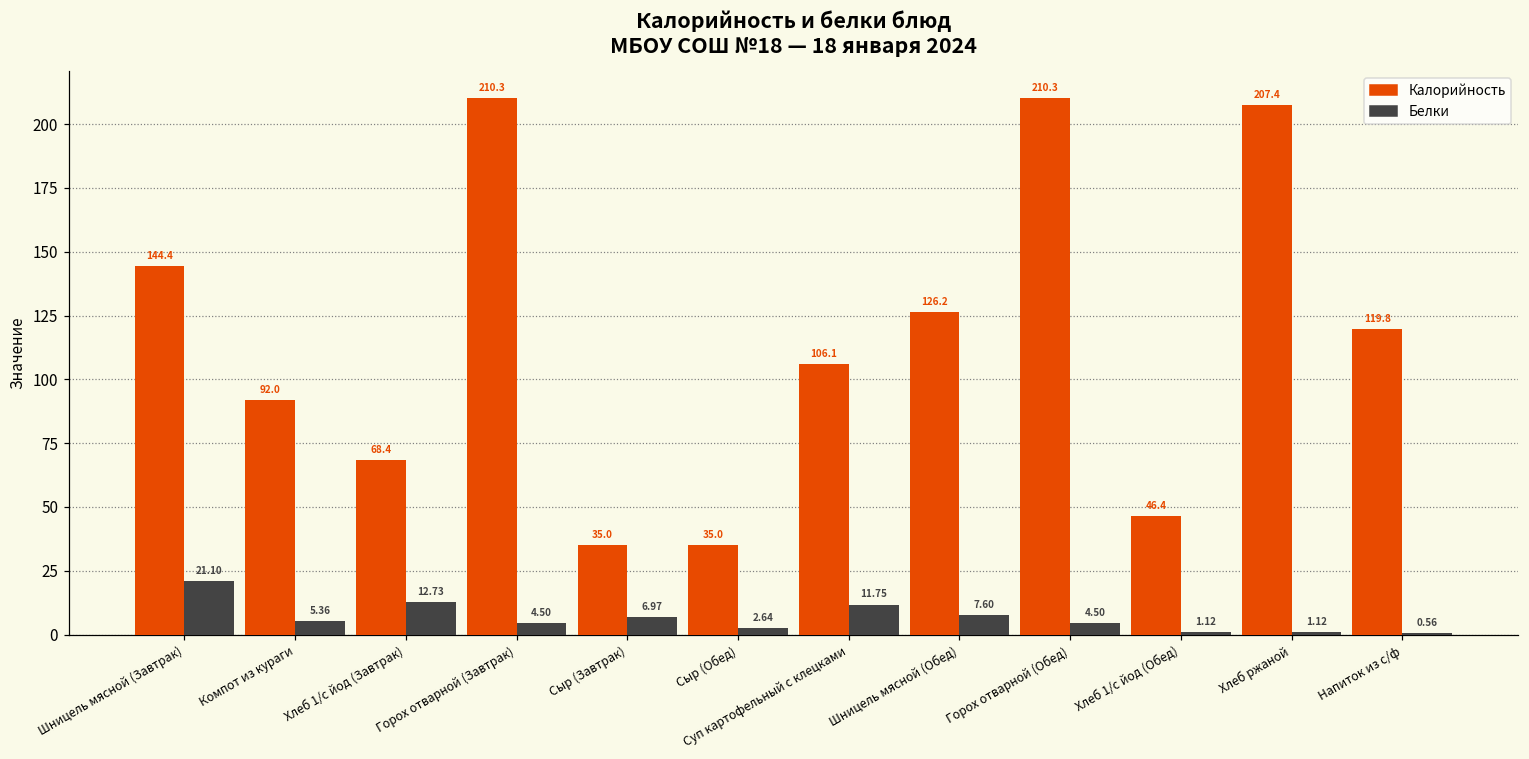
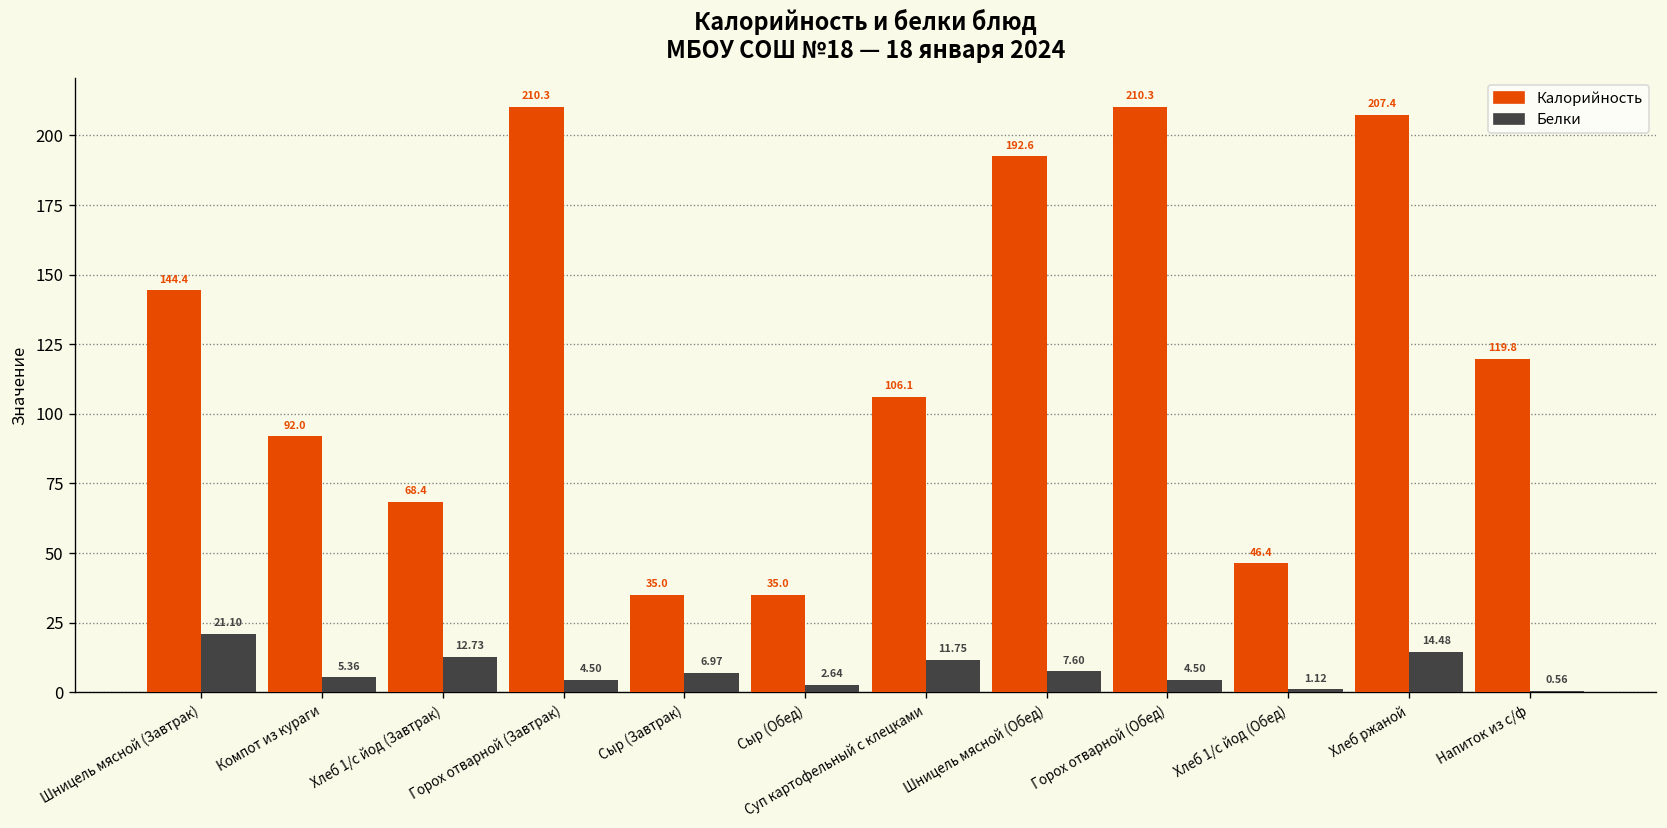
  {
    "Калорийность": {
      "Шницель мясной (Завтрак)": 144.4,
      "Компот из кураги": 92.0,
      "Хлеб 1/с йод (Завтрак)": 68.4,
      "Горох отварной (Завтрак)": 210.3,
      "Сыр (Завтрак)": 35.0,
      "Сыр (Обед)": 35.0,
      "Суп картофельный с клецками": 106.1,
-     "Шницель мясной (Обед)": 126.2,
+     "Шницель мясной (Обед)": 192.6,
      "Горох отварной (Обед)": 210.3,
      "Хлеб 1/с йод (Обед)": 46.4,
      "Хлеб ржаной": 207.4,
      "Напиток из с/ф": 119.8
    },
    "Белки": {
      "Шницель мясной (Завтрак)": 21.10,
      "Компот из кураги": 5.36,
      "Хлеб 1/с йод (Завтрак)": 12.73,
      "Горох отварной (Завтрак)": 4.50,
      "Сыр (Завтрак)": 6.97,
      "Сыр (Обед)": 2.64,
      "Суп картофельный с клецками": 11.75,
      "Шницель мясной (Обед)": 7.60,
      "Горох отварной (Обед)": 4.50,
      "Хлеб 1/с йод (Обед)": 1.12,
-     "Хлеб ржаной": 1.12,
+     "Хлеб ржаной": 14.48,
      "Напиток из с/ф": 0.56
    }
  }
